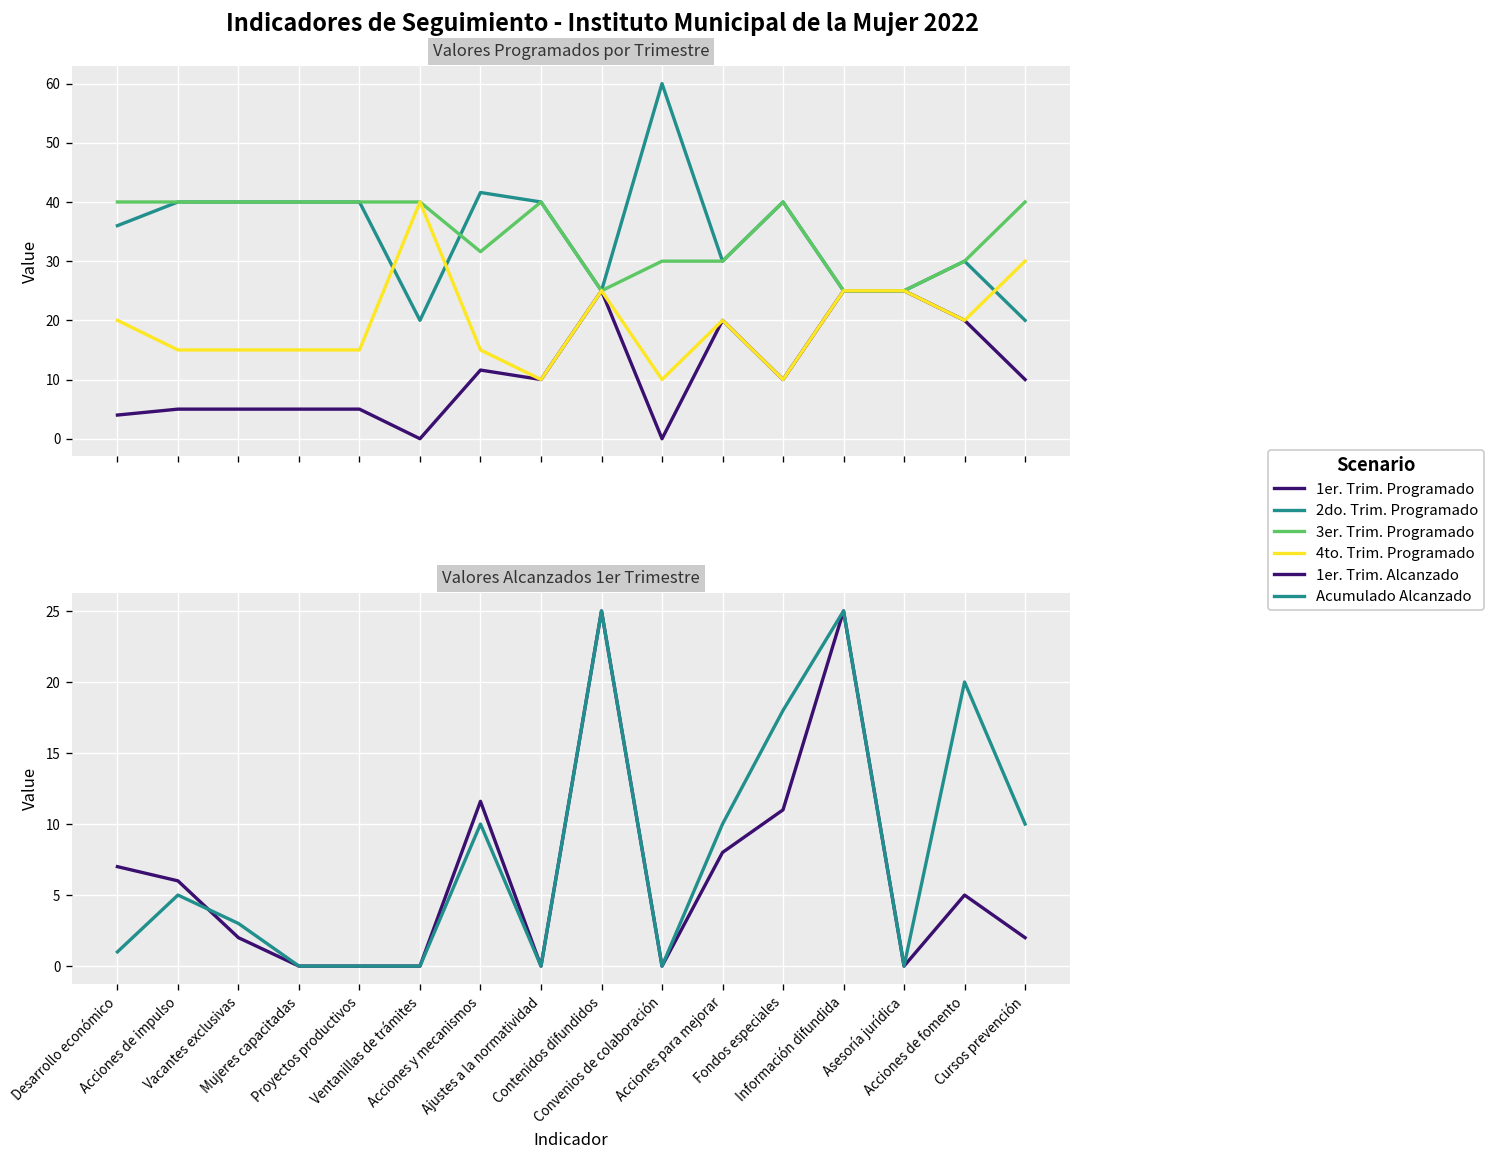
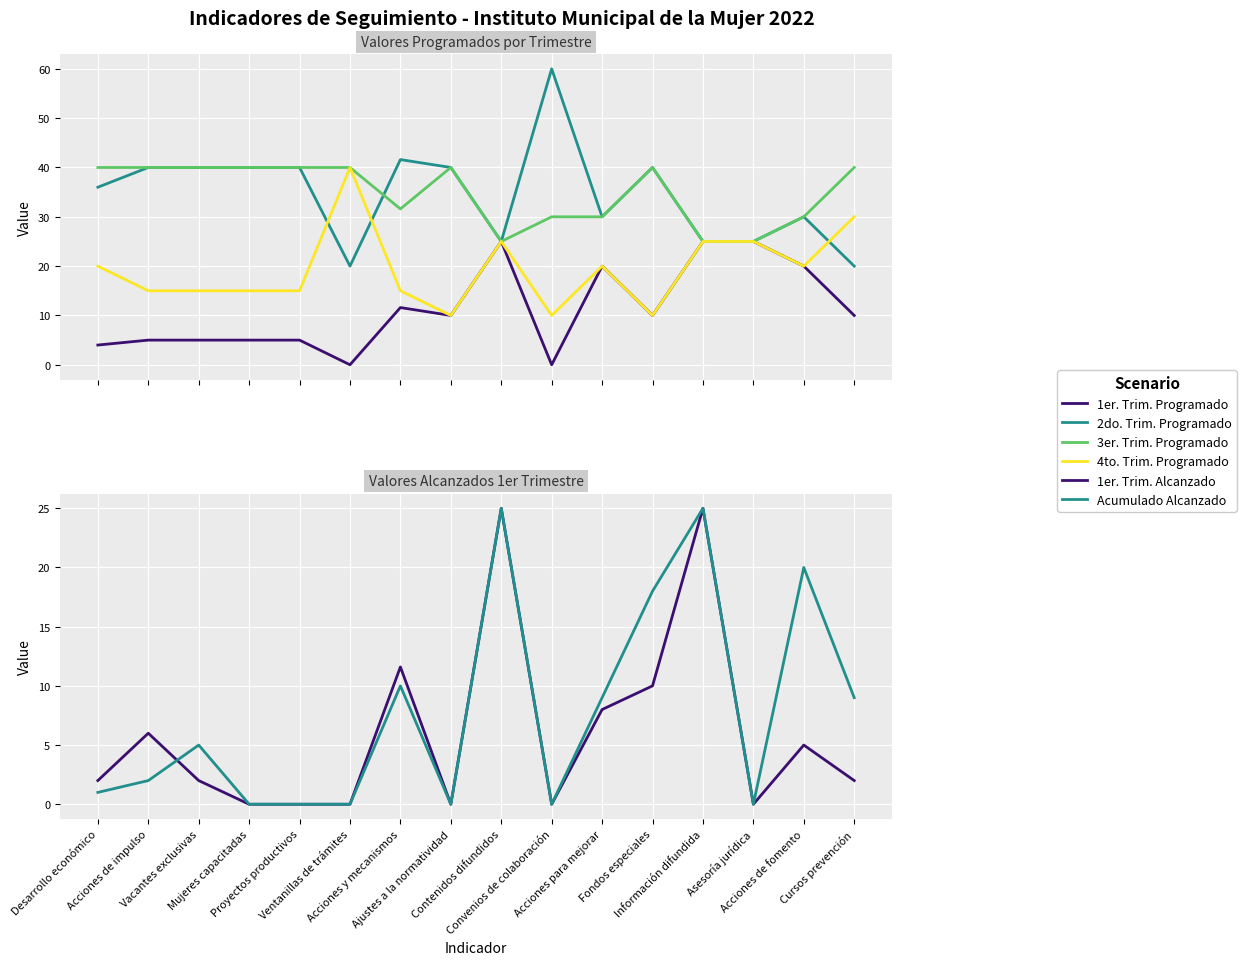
  {
    "Valores Alcanzados 1er Trimestre": {
      "1er. Trim. Alcanzado": {
-       "Desarrollo económico": 7,
+       "Desarrollo económico": 2,
        "Acciones de impulso": 6,
        "Vacantes exclusivas": 2,
        "Acciones y mecanismos": 11.6,
        "Acciones para mejorar": 8,
-       "Fondos especiales": 11,
+       "Fondos especiales": 10,
        "Acciones de fomento": 5,
        "Cursos prevención": 2
      },
      "Acumulado Alcanzado": {
        "Desarrollo económico": 1,
-       "Acciones de impulso": 5,
-       "Vacantes exclusivas": 3,
+       "Acciones de impulso": 2,
+       "Vacantes exclusivas": 5,
        "Acciones y mecanismos": 10,
-       "Acciones para mejorar": 10,
+       "Acciones para mejorar": 9,
        "Fondos especiales": 18,
        "Acciones de fomento": 20,
-       "Cursos prevención": 10
+       "Cursos prevención": 9
      }
    }
  }
